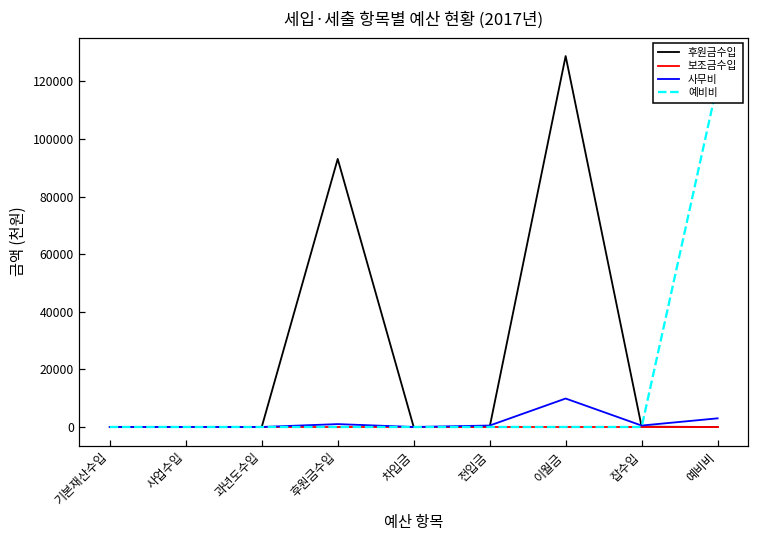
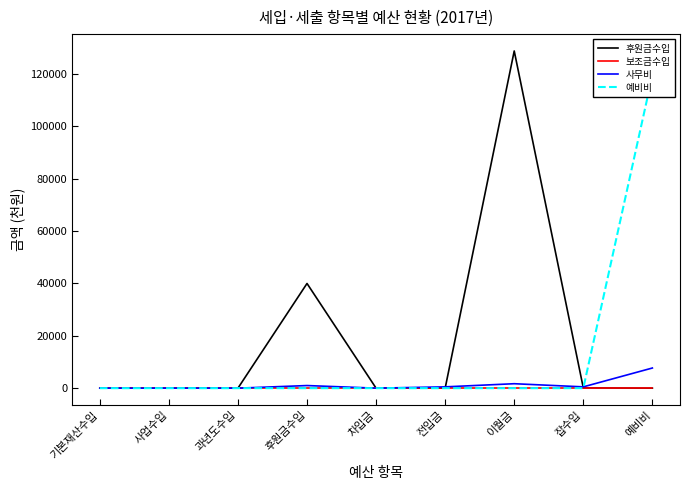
  {
    "후원금수입": {
-     "후원금수입": 93000,
+     "후원금수입": 40000,
      "이월금": 129000
    },
    "사무비": {
      "후원금수입": 1000,
-     "이월금": 10000,
-     "예비비": 3000
+     "이월금": 2000,
+     "예비비": 8000
    }
  }
